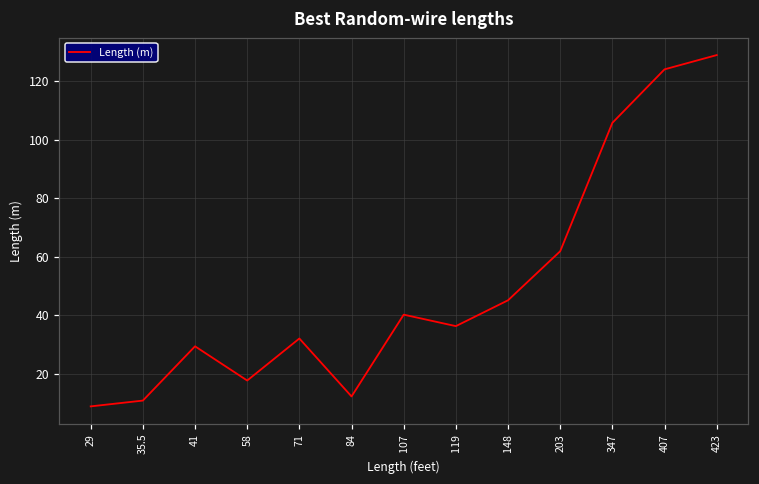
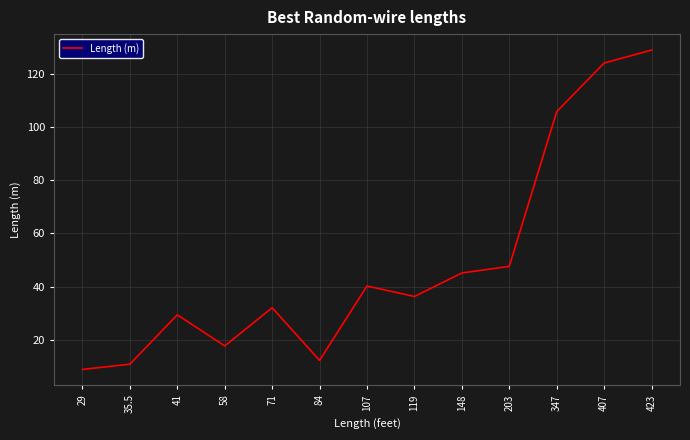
  {
    "29": 9,
    "35.5": 11,
    "41": 29,
    "58": 18,
    "71": 32,
    "84": 12,
    "107": 40,
    "119": 36,
    "148": 45,
-   "203": 62,
+   "203": 48,
    "347": 106,
    "407": 124,
    "423": 129
  }
